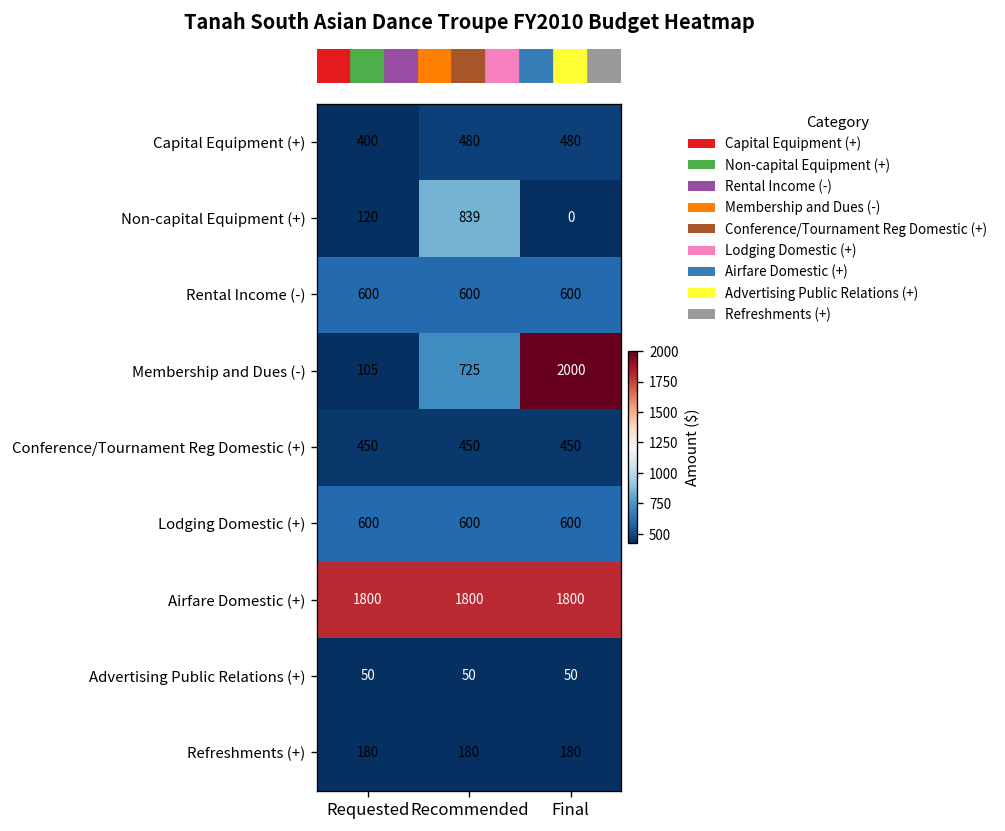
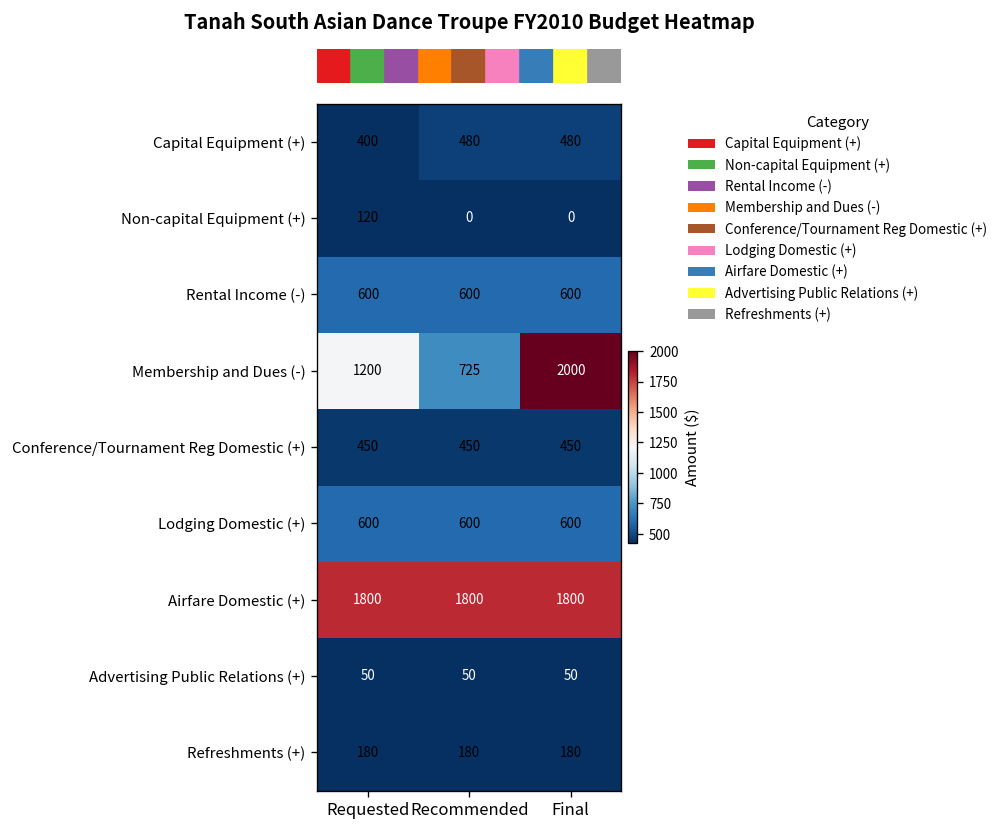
  {
    "Capital Equipment (+)": {
      "Requested": 400,
      "Recommended": 480,
      "Final": 480
    },
    "Non-capital Equipment (+)": {
      "Requested": 120,
-     "Recommended": 839,
+     "Recommended": 0,
      "Final": 0
    },
    "Rental Income (-)": {
      "Requested": 600,
      "Recommended": 600,
      "Final": 600
    },
    "Membership and Dues (-)": {
-     "Requested": 105,
+     "Requested": 1200,
      "Recommended": 725,
      "Final": 2000
    },
    "Conference/Tournament Reg Domestic (+)": {
      "Requested": 450,
      "Recommended": 450,
      "Final": 450
    },
    "Lodging Domestic (+)": {
      "Requested": 600,
      "Recommended": 600,
      "Final": 600
    },
    "Airfare Domestic (+)": {
      "Requested": 1800,
      "Recommended": 1800,
      "Final": 1800
    },
    "Advertising Public Relations (+)": {
      "Requested": 50,
      "Recommended": 50,
      "Final": 50
    },
    "Refreshments (+)": {
      "Requested": 180,
      "Recommended": 180,
      "Final": 180
    }
  }
